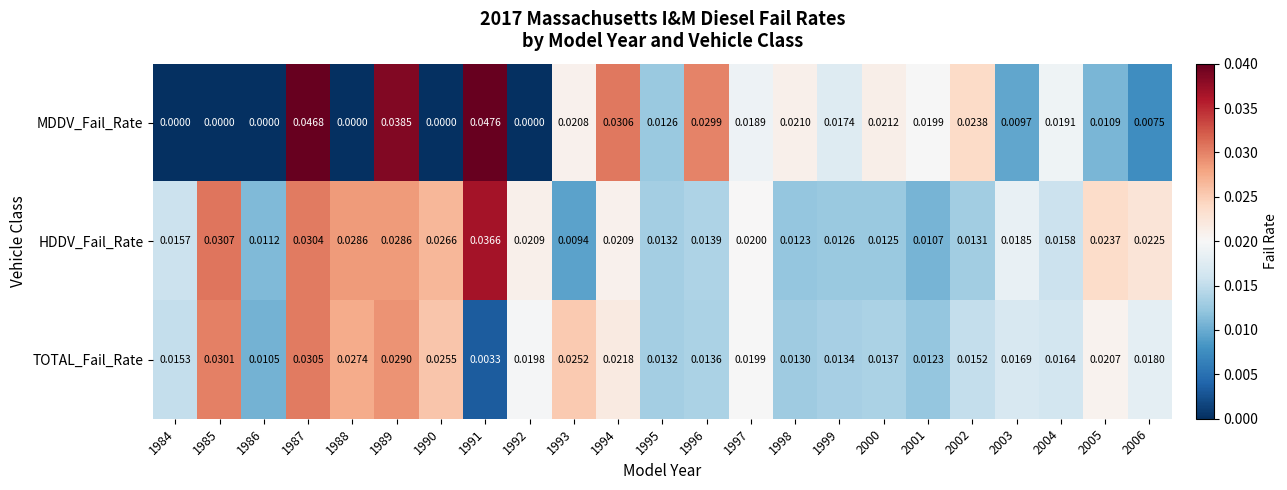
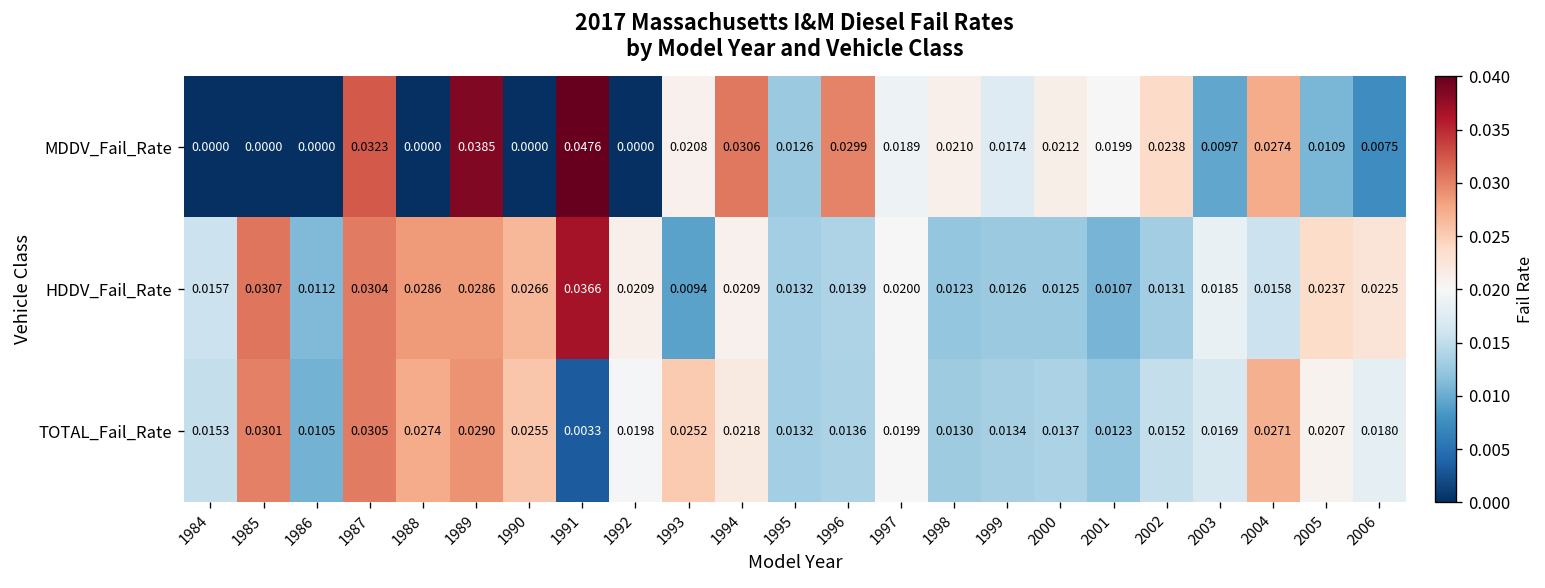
  {
    "MDDV_Fail_Rate": {
      "1984": 0.0000,
      "1985": 0.0000,
      "1986": 0.0000,
-     "1987": 0.0468,
+     "1987": 0.0323,
      "1988": 0.0000,
      "1989": 0.0385,
      "1990": 0.0000,
      "1991": 0.0476,
      "1992": 0.0000,
      "1993": 0.0208,
      "1994": 0.0306,
      "1995": 0.0126,
      "1996": 0.0299,
      "1997": 0.0189,
      "1998": 0.0210,
      "1999": 0.0174,
      "2000": 0.0212,
      "2001": 0.0199,
      "2002": 0.0238,
      "2003": 0.0097,
-     "2004": 0.0191,
+     "2004": 0.0274,
      "2005": 0.0109,
      "2006": 0.0075
    },
    "HDDV_Fail_Rate": {
      "1984": 0.0157,
      "1985": 0.0307,
      "1986": 0.0112,
      "1987": 0.0304,
      "1988": 0.0286,
      "1989": 0.0286,
      "1990": 0.0266,
      "1991": 0.0366,
      "1992": 0.0209,
      "1993": 0.0094,
      "1994": 0.0209,
      "1995": 0.0132,
      "1996": 0.0139,
      "1997": 0.0200,
      "1998": 0.0123,
      "1999": 0.0126,
      "2000": 0.0125,
      "2001": 0.0107,
      "2002": 0.0131,
      "2003": 0.0185,
      "2004": 0.0158,
      "2005": 0.0237,
      "2006": 0.0225
    },
    "TOTAL_Fail_Rate": {
      "1984": 0.0153,
      "1985": 0.0301,
      "1986": 0.0105,
      "1987": 0.0305,
      "1988": 0.0274,
      "1989": 0.0290,
      "1990": 0.0255,
      "1991": 0.0033,
      "1992": 0.0198,
      "1993": 0.0252,
      "1994": 0.0218,
      "1995": 0.0132,
      "1996": 0.0136,
      "1997": 0.0199,
      "1998": 0.0130,
      "1999": 0.0134,
      "2000": 0.0137,
      "2001": 0.0123,
      "2002": 0.0152,
      "2003": 0.0169,
-     "2004": 0.0164,
+     "2004": 0.0271,
      "2005": 0.0207,
      "2006": 0.0180
    }
  }
